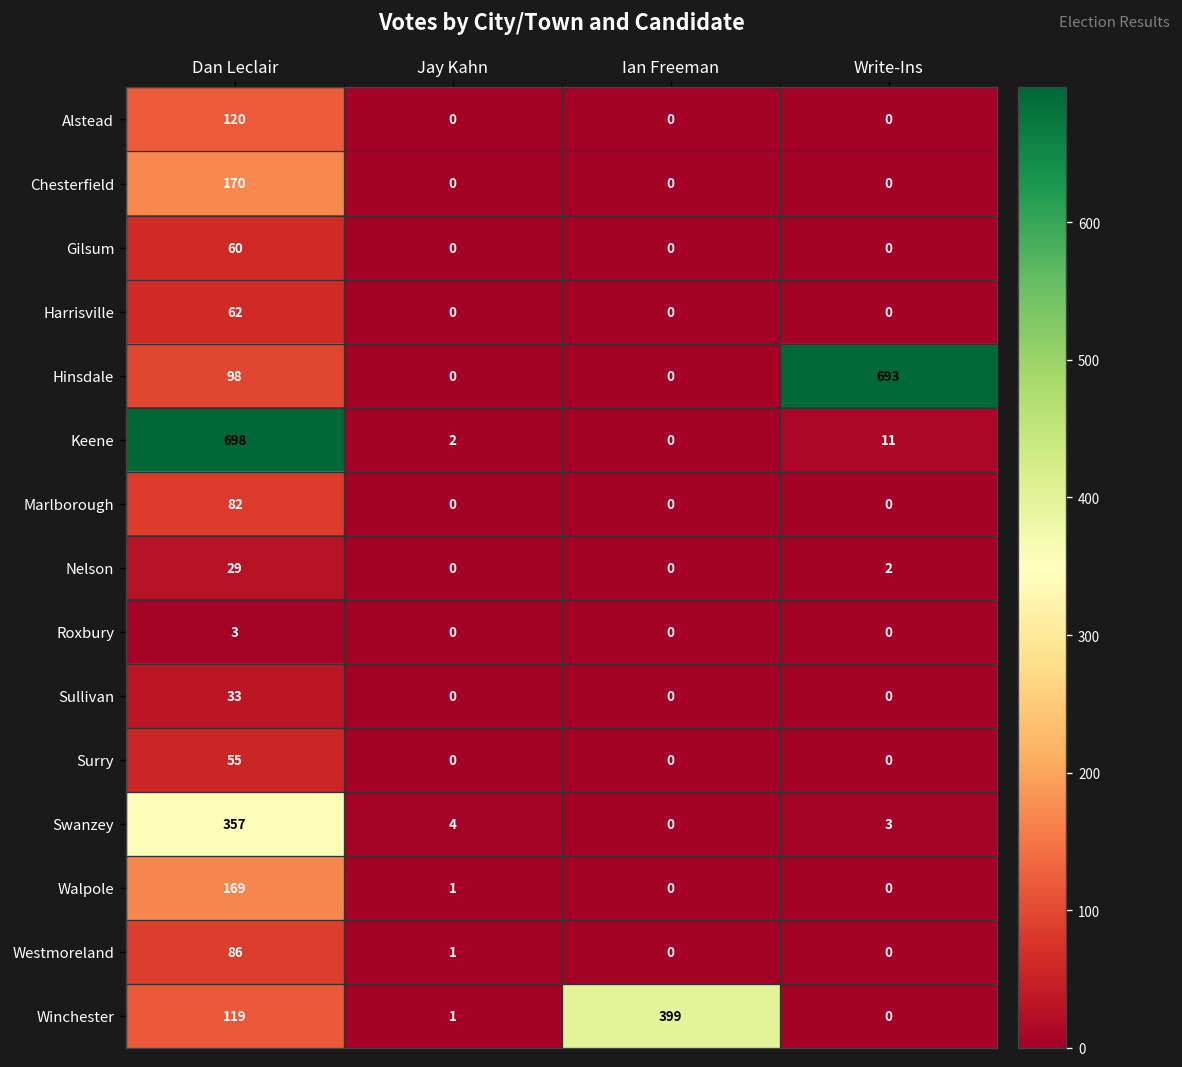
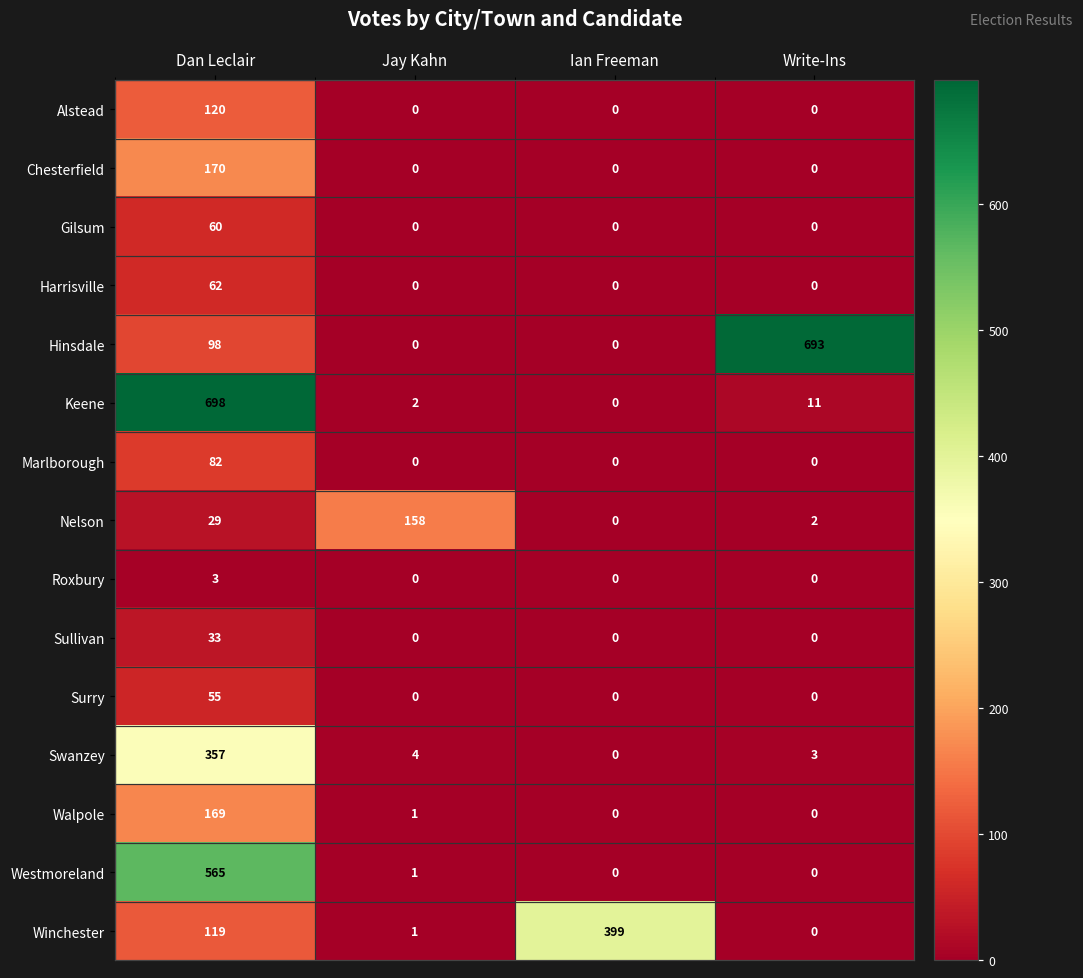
  {
    "Alstead": {
      "Dan Leclair": 120,
      "Jay Kahn": 0,
      "Ian Freeman": 0,
      "Write-Ins": 0
    },
    "Chesterfield": {
      "Dan Leclair": 170,
      "Jay Kahn": 0,
      "Ian Freeman": 0,
      "Write-Ins": 0
    },
    "Gilsum": {
      "Dan Leclair": 60,
      "Jay Kahn": 0,
      "Ian Freeman": 0,
      "Write-Ins": 0
    },
    "Harrisville": {
      "Dan Leclair": 62,
      "Jay Kahn": 0,
      "Ian Freeman": 0,
      "Write-Ins": 0
    },
    "Hinsdale": {
      "Dan Leclair": 98,
      "Jay Kahn": 0,
      "Ian Freeman": 0,
      "Write-Ins": 693
    },
    "Keene": {
      "Dan Leclair": 698,
      "Jay Kahn": 2,
      "Ian Freeman": 0,
      "Write-Ins": 11
    },
    "Marlborough": {
      "Dan Leclair": 82,
      "Jay Kahn": 0,
      "Ian Freeman": 0,
      "Write-Ins": 0
    },
    "Nelson": {
      "Dan Leclair": 29,
-     "Jay Kahn": 0,
+     "Jay Kahn": 158,
      "Ian Freeman": 0,
      "Write-Ins": 2
    },
    "Roxbury": {
      "Dan Leclair": 3,
      "Jay Kahn": 0,
      "Ian Freeman": 0,
      "Write-Ins": 0
    },
    "Sullivan": {
      "Dan Leclair": 33,
      "Jay Kahn": 0,
      "Ian Freeman": 0,
      "Write-Ins": 0
    },
    "Surry": {
      "Dan Leclair": 55,
      "Jay Kahn": 0,
      "Ian Freeman": 0,
      "Write-Ins": 0
    },
    "Swanzey": {
      "Dan Leclair": 357,
      "Jay Kahn": 4,
      "Ian Freeman": 0,
      "Write-Ins": 3
    },
    "Walpole": {
      "Dan Leclair": 169,
      "Jay Kahn": 1,
      "Ian Freeman": 0,
      "Write-Ins": 0
    },
    "Westmoreland": {
-     "Dan Leclair": 86,
+     "Dan Leclair": 565,
      "Jay Kahn": 1,
      "Ian Freeman": 0,
      "Write-Ins": 0
    },
    "Winchester": {
      "Dan Leclair": 119,
      "Jay Kahn": 1,
      "Ian Freeman": 399,
      "Write-Ins": 0
    }
  }
